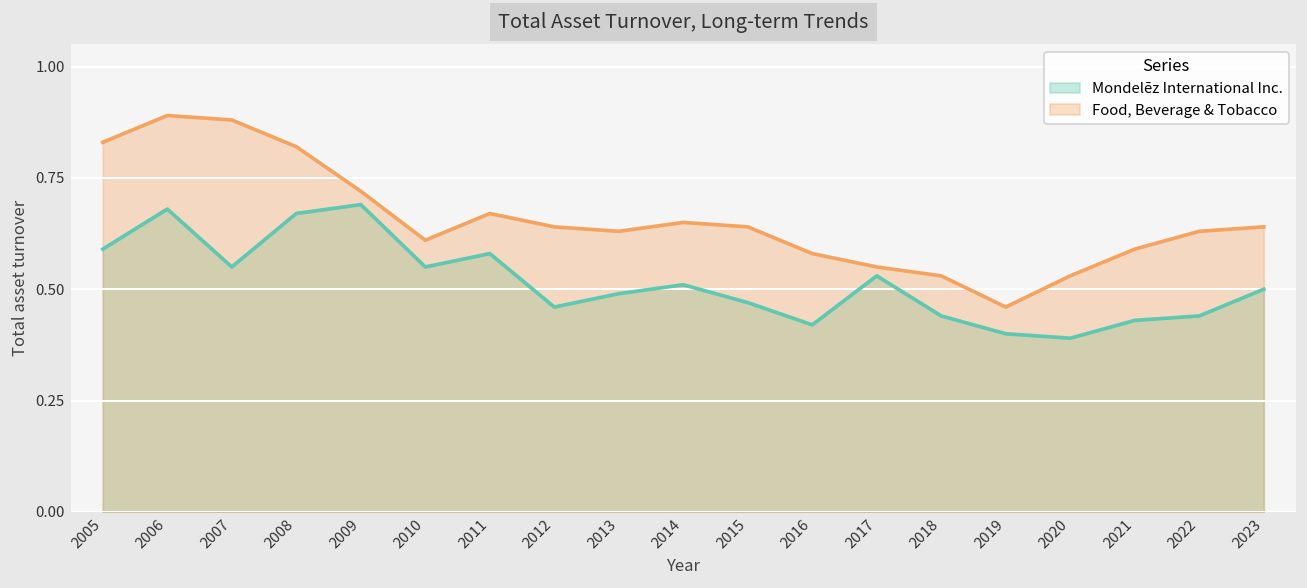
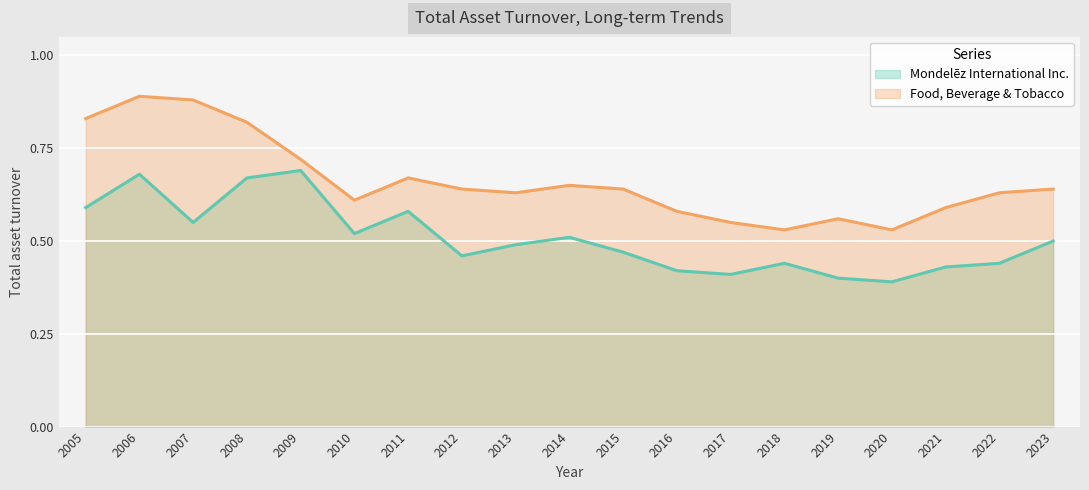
  {
    "Mondelēz International Inc.": {
      "2005": 0.59,
      "2006": 0.68,
      "2007": 0.55,
      "2008": 0.67,
      "2009": 0.69,
-     "2010": 0.55,
+     "2010": 0.52,
      "2011": 0.58,
      "2012": 0.46,
      "2013": 0.49,
      "2014": 0.51,
      "2015": 0.47,
      "2016": 0.42,
-     "2017": 0.53,
+     "2017": 0.41,
      "2018": 0.44,
      "2019": 0.40,
      "2020": 0.39,
      "2021": 0.43,
      "2022": 0.44,
      "2023": 0.50
    },
    "Food, Beverage & Tobacco": {
      "2005": 0.83,
      "2006": 0.89,
      "2007": 0.88,
      "2008": 0.82,
      "2009": 0.72,
      "2010": 0.61,
      "2011": 0.67,
      "2012": 0.64,
      "2013": 0.63,
      "2014": 0.65,
      "2015": 0.64,
      "2016": 0.58,
      "2017": 0.55,
      "2018": 0.53,
-     "2019": 0.46,
+     "2019": 0.56,
      "2020": 0.53,
      "2021": 0.59,
      "2022": 0.63,
      "2023": 0.64
    }
  }
